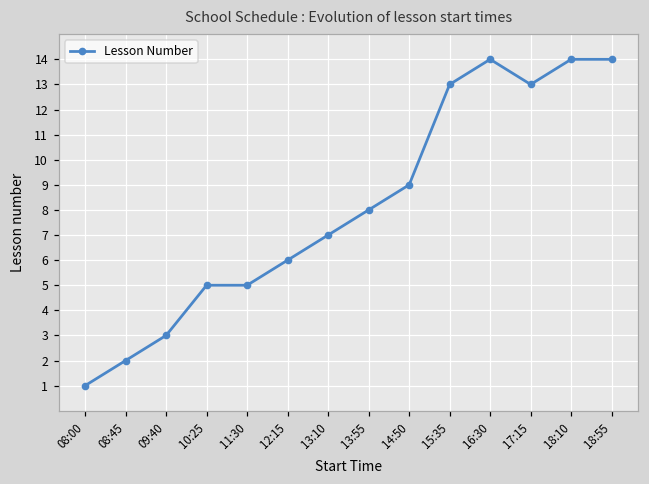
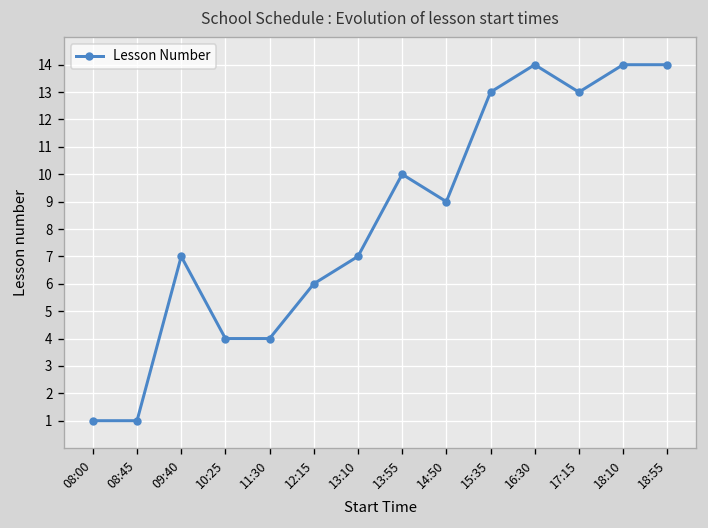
  {
    "08:00": 1,
-   "08:45": 2,
-   "09:40": 3,
-   "10:25": 5,
-   "11:30": 5,
+   "08:45": 1,
+   "09:40": 7,
+   "10:25": 4,
+   "11:30": 4,
    "12:15": 6,
    "13:10": 7,
-   "13:55": 8,
+   "13:55": 10,
    "14:50": 9,
    "15:35": 13,
    "16:30": 14,
    "17:15": 13,
    "18:10": 14,
    "18:55": 14
  }
